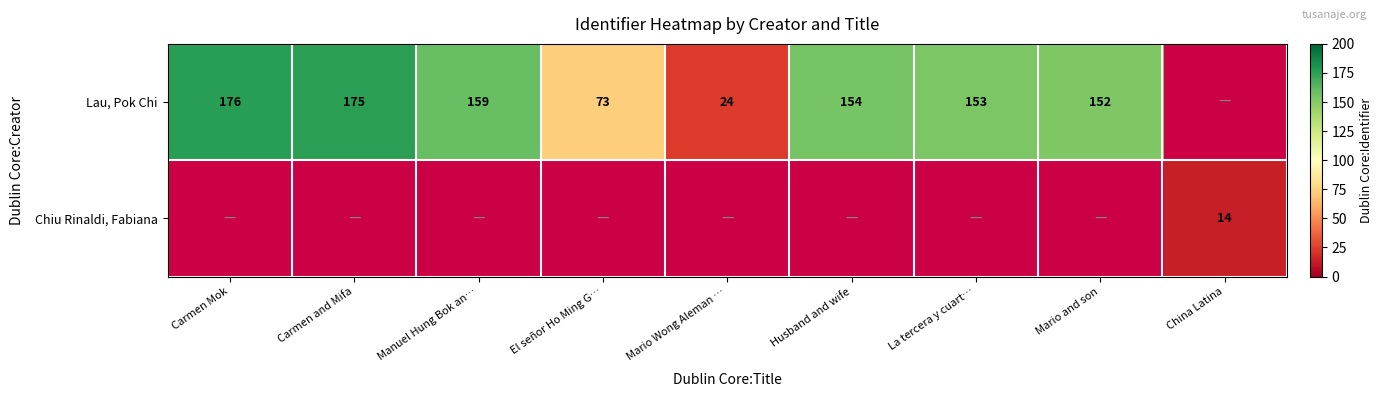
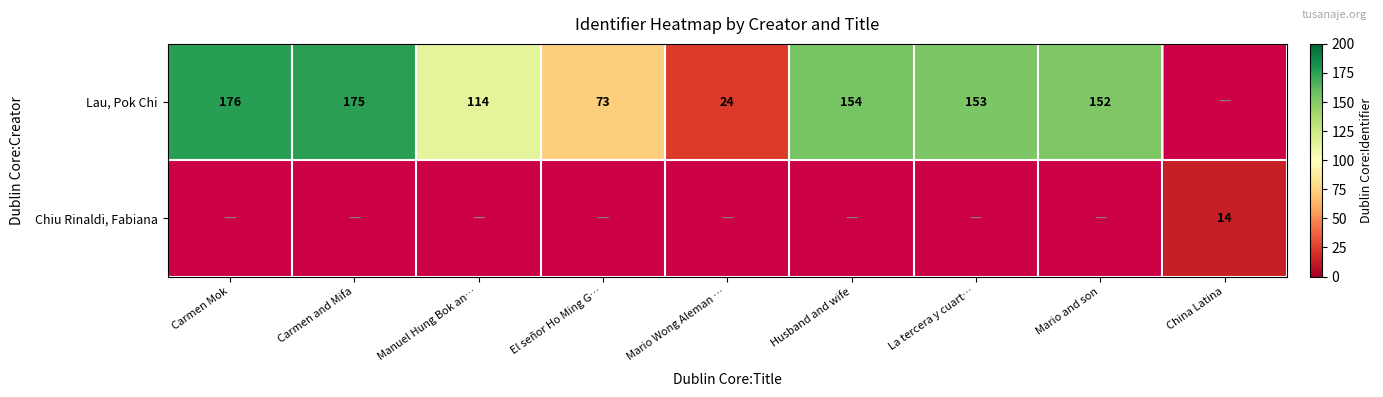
  {
    "Lau, Pok Chi": {
      "Carmen Mok": 176,
      "Carmen and Mifa": 175,
-     "Manuel Hung Bok an…": 159,
+     "Manuel Hung Bok an…": 114,
      "El señor Ho Ming G…": 73,
      "Mario Wong Aleman …": 24,
      "Husband and wife": 154,
      "La tercera y cuart…": 153,
      "Mario and son": 152
    },
    "Chiu Rinaldi, Fabiana": {
      "China Latina": 14
    }
  }
